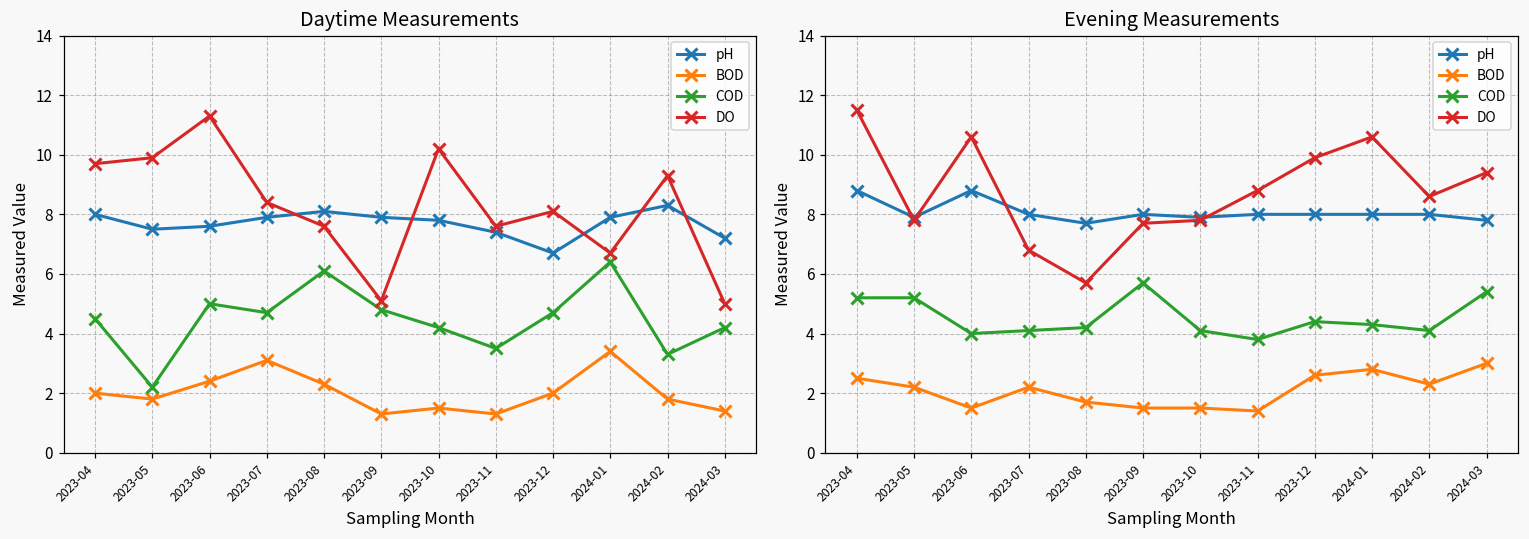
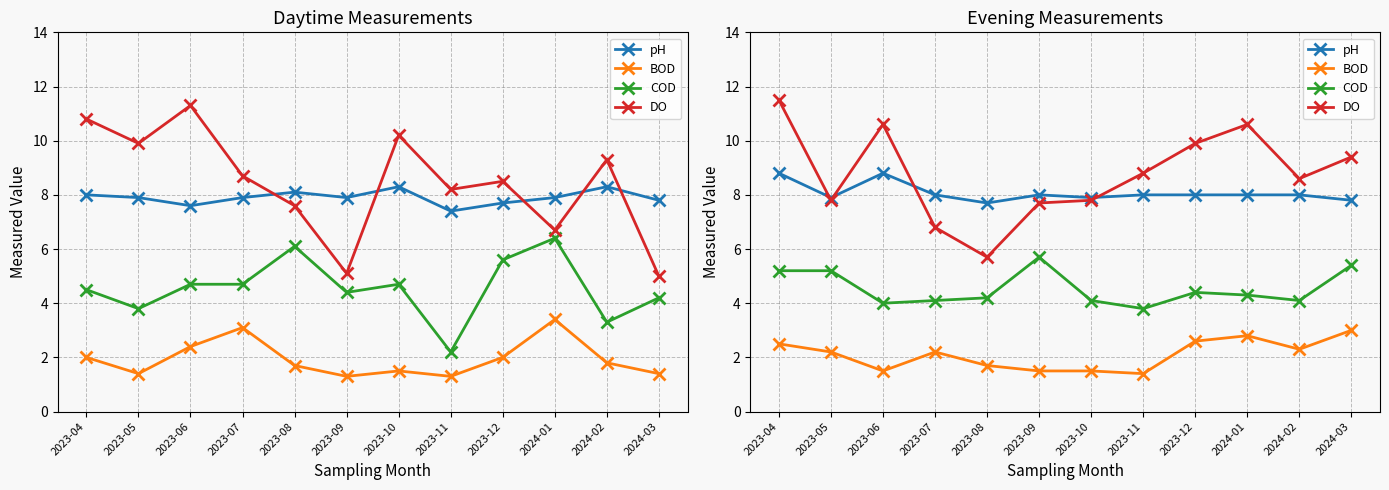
  {
    "Daytime Measurements": {
      "pH": {
        "2023-04": 8.0,
-       "2023-05": 7.5,
+       "2023-05": 7.9,
        "2023-06": 7.6,
        "2023-07": 7.9,
        "2023-08": 8.1,
        "2023-09": 7.9,
-       "2023-10": 7.8,
+       "2023-10": 8.3,
        "2023-11": 7.4,
-       "2023-12": 6.7,
+       "2023-12": 7.7,
        "2024-01": 7.9,
        "2024-02": 8.3,
-       "2024-03": 7.2
+       "2024-03": 7.8
      },
      "BOD": {
        "2023-04": 2.0,
-       "2023-05": 1.8,
+       "2023-05": 1.4,
        "2023-06": 2.4,
        "2023-07": 3.1,
-       "2023-08": 2.3,
+       "2023-08": 1.7,
        "2023-09": 1.3,
        "2023-10": 1.5,
        "2023-11": 1.3,
        "2023-12": 2.0,
        "2024-01": 3.4,
        "2024-02": 1.8,
        "2024-03": 1.4
      },
      "COD": {
        "2023-04": 4.5,
-       "2023-05": 2.2,
-       "2023-06": 5.0,
+       "2023-05": 3.8,
+       "2023-06": 4.7,
        "2023-07": 4.7,
        "2023-08": 6.1,
-       "2023-09": 4.8,
-       "2023-10": 4.2,
-       "2023-11": 3.5,
-       "2023-12": 4.7,
+       "2023-09": 4.4,
+       "2023-10": 4.7,
+       "2023-11": 2.2,
+       "2023-12": 5.6,
        "2024-01": 6.4,
        "2024-02": 3.3,
        "2024-03": 4.2
      },
      "DO": {
-       "2023-04": 9.7,
+       "2023-04": 10.8,
        "2023-05": 9.9,
        "2023-06": 11.3,
-       "2023-07": 8.4,
+       "2023-07": 8.7,
        "2023-08": 7.6,
        "2023-09": 5.1,
        "2023-10": 10.2,
-       "2023-11": 7.6,
-       "2023-12": 8.1,
+       "2023-11": 8.2,
+       "2023-12": 8.5,
        "2024-01": 6.7,
        "2024-02": 9.3,
        "2024-03": 5.0
      }
    },
    "Evening Measurements": {
      "pH": {
        "2023-04": 8.8,
        "2023-05": 7.9,
        "2023-06": 8.8,
        "2023-07": 8.0,
        "2023-08": 7.7,
        "2023-09": 8.0,
        "2023-10": 7.9,
        "2023-11": 8.0,
        "2023-12": 8.0,
        "2024-01": 8.0,
        "2024-02": 8.0,
        "2024-03": 7.8
      },
      "BOD": {
        "2023-04": 2.5,
        "2023-05": 2.2,
        "2023-06": 1.5,
        "2023-07": 2.2,
        "2023-08": 1.7,
        "2023-09": 1.5,
        "2023-10": 1.5,
        "2023-11": 1.4,
        "2023-12": 2.6,
        "2024-01": 2.8,
        "2024-02": 2.3,
        "2024-03": 3.0
      },
      "COD": {
        "2023-04": 5.2,
        "2023-05": 5.2,
        "2023-06": 4.0,
        "2023-07": 4.1,
        "2023-08": 4.2,
        "2023-09": 5.7,
        "2023-10": 4.1,
        "2023-11": 3.8,
        "2023-12": 4.4,
        "2024-01": 4.3,
        "2024-02": 4.1,
        "2024-03": 5.4
      },
      "DO": {
        "2023-04": 11.5,
        "2023-05": 7.8,
        "2023-06": 10.6,
        "2023-07": 6.8,
        "2023-08": 5.7,
        "2023-09": 7.7,
        "2023-10": 7.8,
        "2023-11": 8.8,
        "2023-12": 9.9,
        "2024-01": 10.6,
        "2024-02": 8.6,
        "2024-03": 9.4
      }
    }
  }
